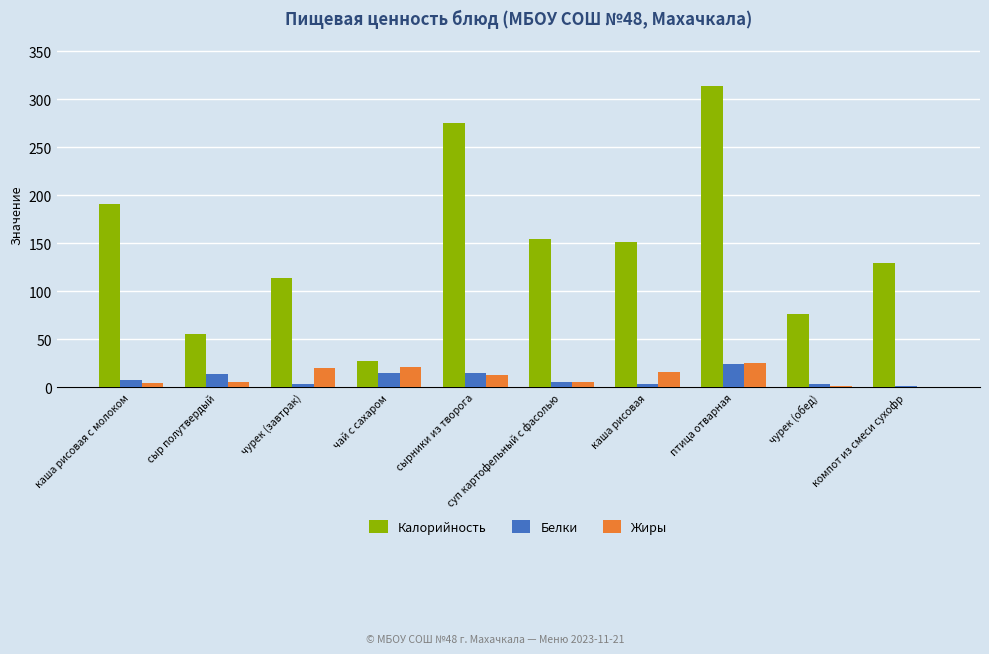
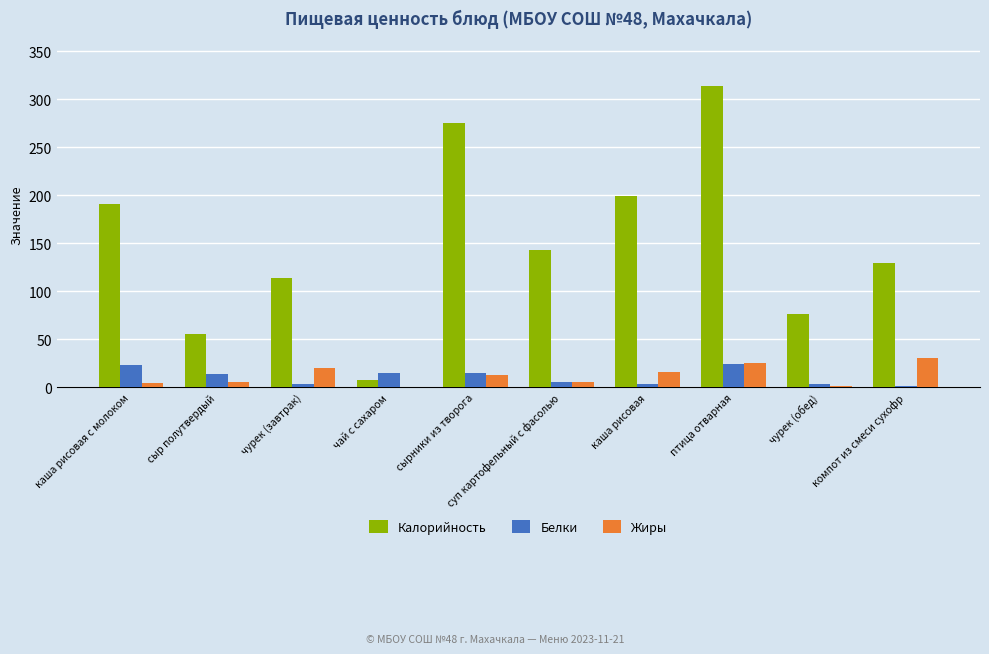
  {
    "Калорийность": {
      "каша рисовая с молоком": 190,
      "сыр полутвердый": 60,
      "чурек (завтрак)": 110,
-     "чай с сахаром": 30,
+     "чай с сахаром": 10,
      "сырники из творога": 280,
-     "суп картофельный с фасолью": 160,
-     "каша рисовая": 150,
+     "суп картофельный с фасолью": 140,
+     "каша рисовая": 200,
      "птица отварная": 310,
      "чурек (обед)": 80,
      "компот из смеси сухофр": 130
    },
    "Белки": {
-     "каша рисовая с молоком": 10,
+     "каша рисовая с молоком": 20,
      "сыр полутвердый": 10,
      "чурек (завтрак)": 0,
      "чай с сахаром": 10,
      "сырники из творога": 20,
      "суп картофельный с фасолью": 10,
      "каша рисовая": 0,
      "птица отварная": 20,
      "чурек (обед)": 0
    },
    "Жиры": {
      "каша рисовая с молоком": 0,
      "сыр полутвердый": 10,
      "чурек (завтрак)": 20,
-     "чай с сахаром": 20,
+     "чай с сахаром": 0,
      "сырники из творога": 10,
      "суп картофельный с фасолью": 10,
      "каша рисовая": 20,
      "птица отварная": 30,
-     "компот из смеси сухофр": 0
+     "компот из смеси сухофр": 30
    }
  }
